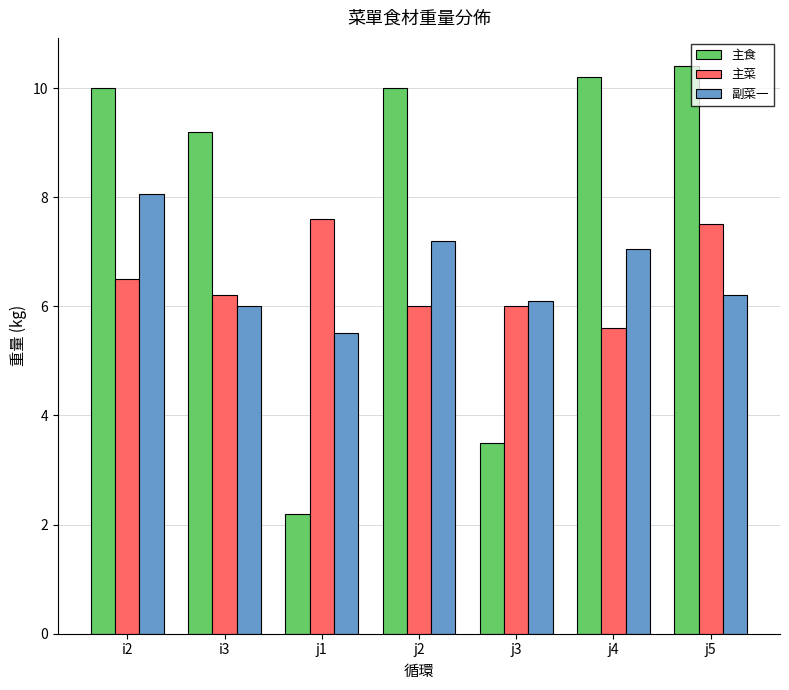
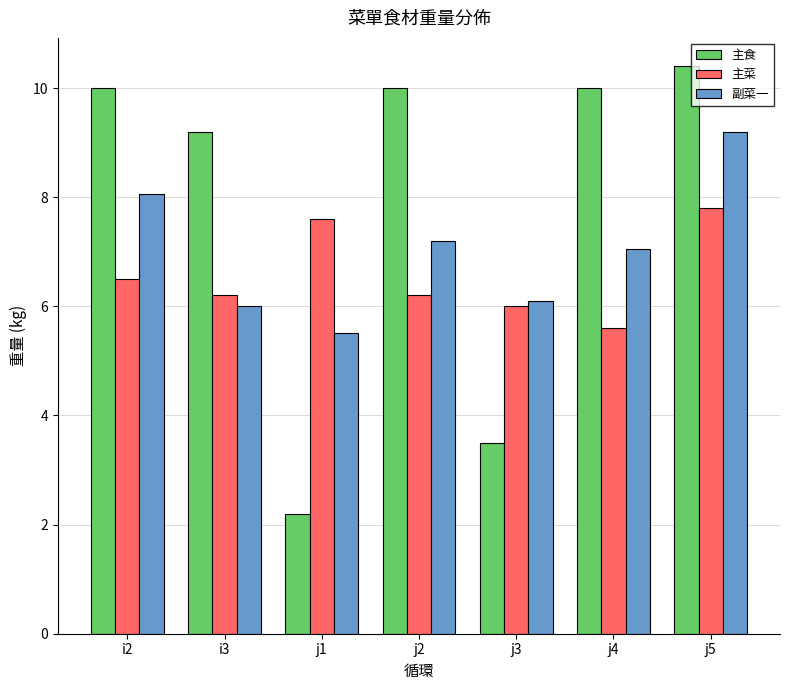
  {
    "主食": {
      "i2": 10.0,
      "i3": 9.2,
      "j1": 2.2,
      "j2": 10.0,
      "j3": 3.5,
-     "j4": 10.2,
+     "j4": 10.0,
      "j5": 10.4
    },
    "主菜": {
      "i2": 6.5,
      "i3": 6.2,
      "j1": 7.6,
-     "j2": 6.0,
+     "j2": 6.2,
      "j3": 6.0,
      "j4": 5.6,
-     "j5": 7.5
+     "j5": 7.8
    },
    "副菜一": {
      "i2": 8.1,
      "i3": 6.0,
      "j1": 5.5,
      "j2": 7.2,
      "j3": 6.1,
      "j4": 7.1,
-     "j5": 6.2
+     "j5": 9.2
    }
  }
